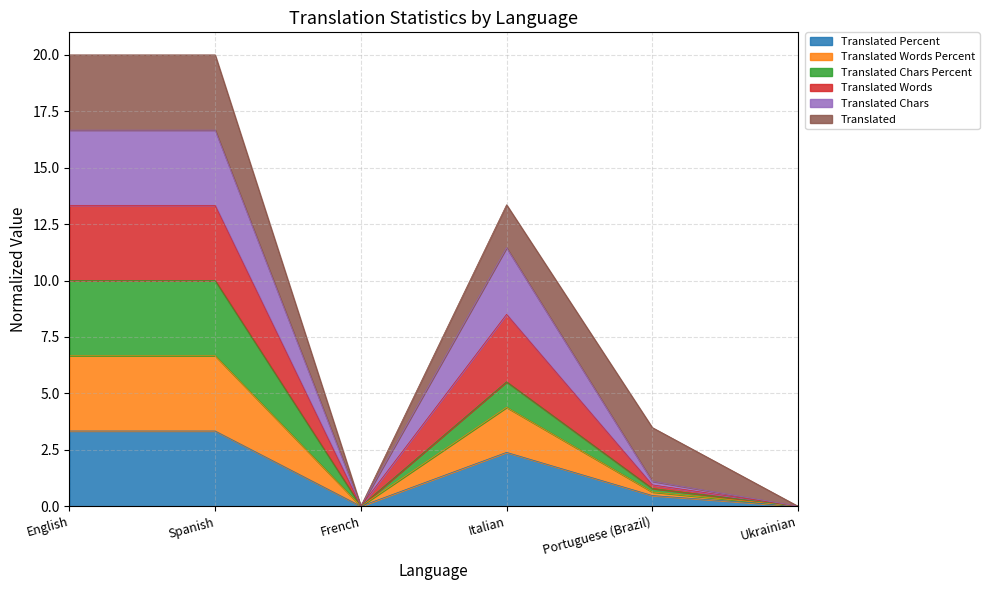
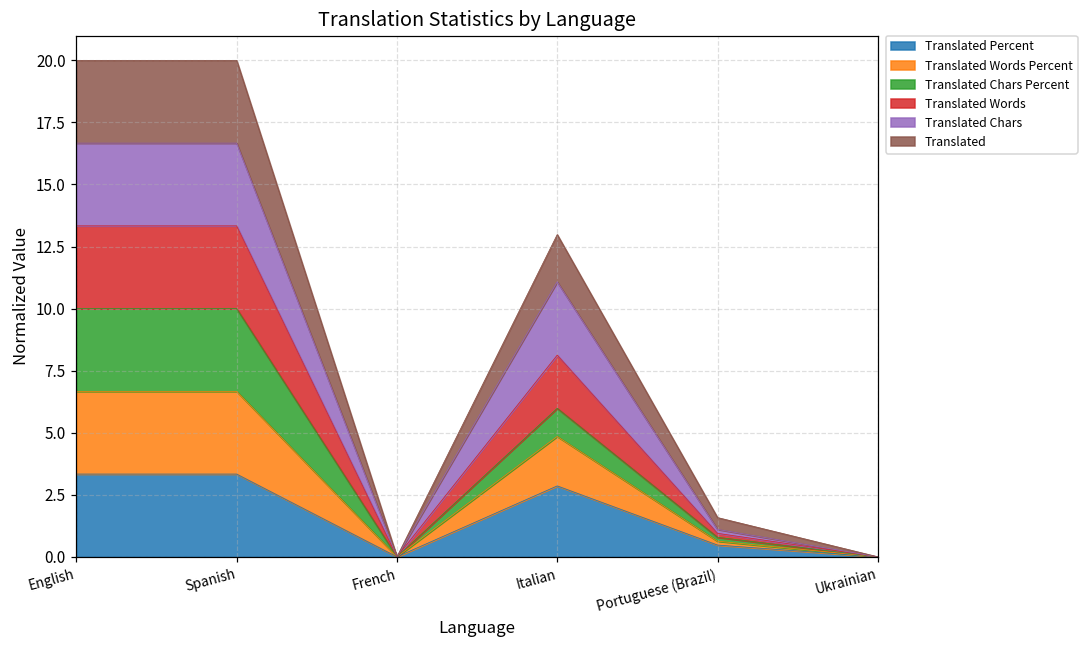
  {
    "Translated Percent": {
      "English": 3.3,
      "Spanish": 3.3,
-     "Italian": 2.4,
+     "Italian": 2.9,
      "Portuguese (Brazil)": 0.5
    },
    "Translated Words Percent": {
      "English": 3.3,
      "Spanish": 3.3,
      "Italian": 2.0,
      "Portuguese (Brazil)": 0.2
    },
    "Translated Chars Percent": {
      "English": 3.3,
      "Spanish": 3.3,
      "Italian": 1.1,
      "Portuguese (Brazil)": 0.2
    },
    "Translated Words": {
      "English": 3.3,
      "Spanish": 3.3,
-     "Italian": 3.0,
+     "Italian": 2.1,
      "Portuguese (Brazil)": 0.2
    },
    "Translated Chars": {
      "English": 3.3,
      "Spanish": 3.3,
      "Italian": 3.0,
      "Portuguese (Brazil)": 0.2
    },
    "Translated": {
      "English": 3.3,
      "Spanish": 3.3,
      "Italian": 1.9,
-     "Portuguese (Brazil)": 2.4
+     "Portuguese (Brazil)": 0.5
    }
  }
